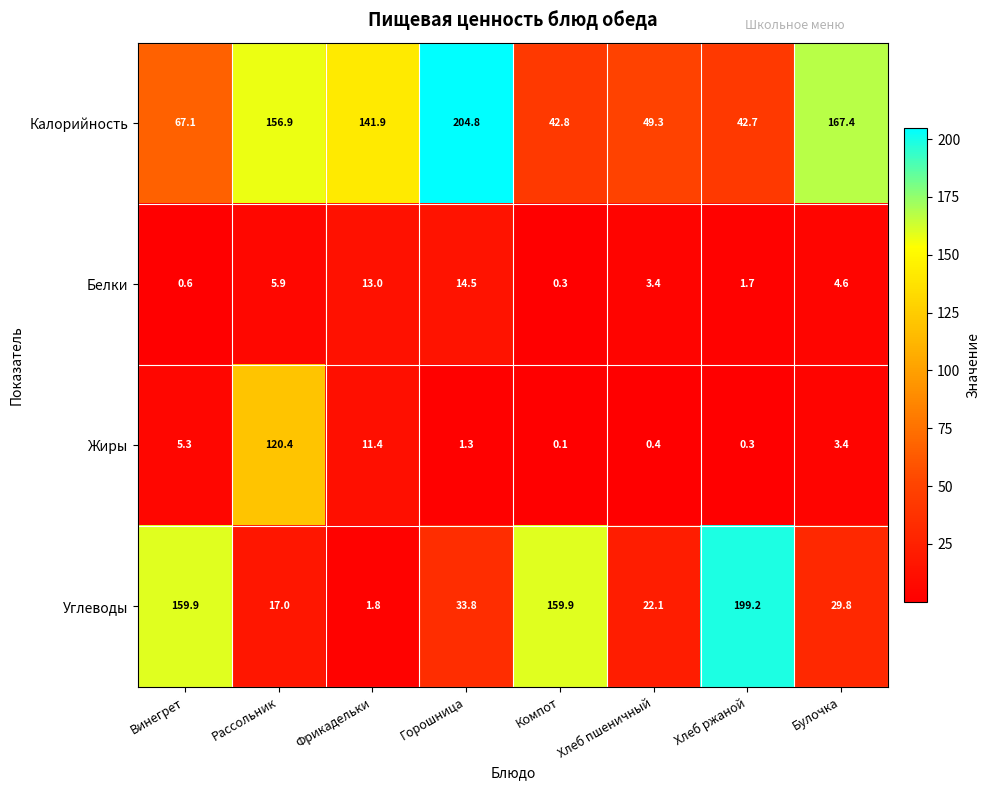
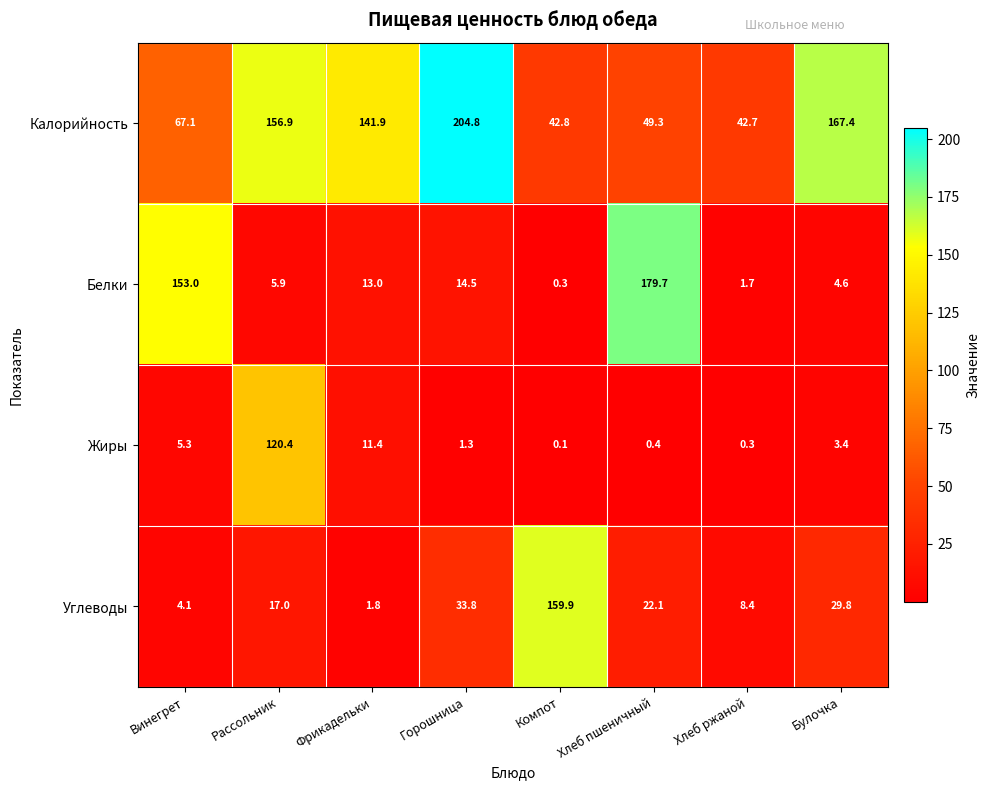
  {
    "Калорийность": {
      "Винегрет": 67.1,
      "Рассольник": 156.9,
      "Фрикадельки": 141.9,
      "Горошница": 204.8,
      "Компот": 42.8,
      "Хлеб пшеничный": 49.3,
      "Хлеб ржаной": 42.7,
      "Булочка": 167.4
    },
    "Белки": {
-     "Винегрет": 0.6,
+     "Винегрет": 153.0,
      "Рассольник": 5.9,
      "Фрикадельки": 13.0,
      "Горошница": 14.5,
      "Компот": 0.3,
-     "Хлеб пшеничный": 3.4,
+     "Хлеб пшеничный": 179.7,
      "Хлеб ржаной": 1.7,
      "Булочка": 4.6
    },
    "Жиры": {
      "Винегрет": 5.3,
      "Рассольник": 120.4,
      "Фрикадельки": 11.4,
      "Горошница": 1.3,
      "Компот": 0.1,
      "Хлеб пшеничный": 0.4,
      "Хлеб ржаной": 0.3,
      "Булочка": 3.4
    },
    "Углеводы": {
-     "Винегрет": 159.9,
+     "Винегрет": 4.1,
      "Рассольник": 17.0,
      "Фрикадельки": 1.8,
      "Горошница": 33.8,
      "Компот": 159.9,
      "Хлеб пшеничный": 22.1,
-     "Хлеб ржаной": 199.2,
+     "Хлеб ржаной": 8.4,
      "Булочка": 29.8
    }
  }
